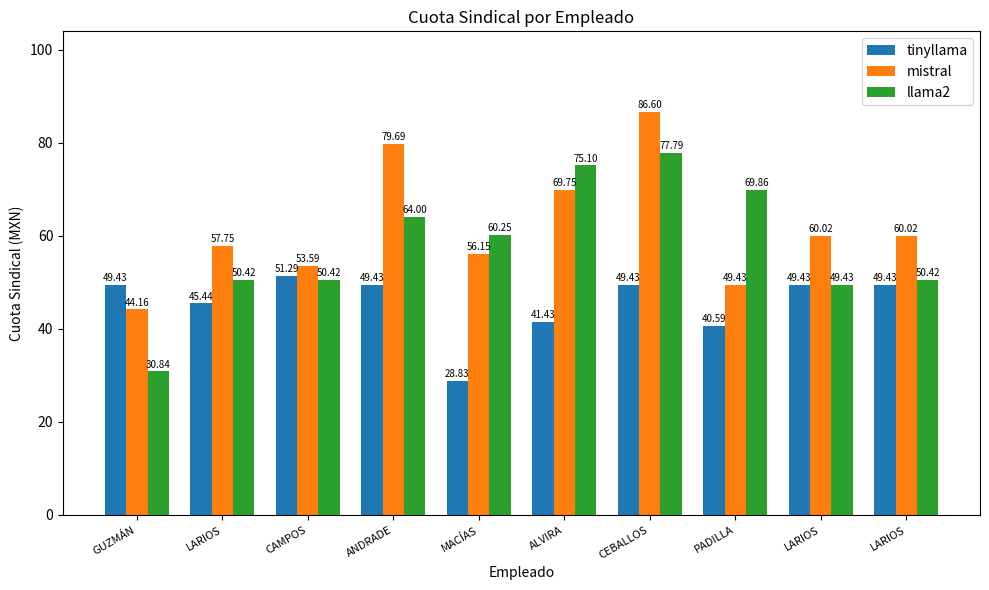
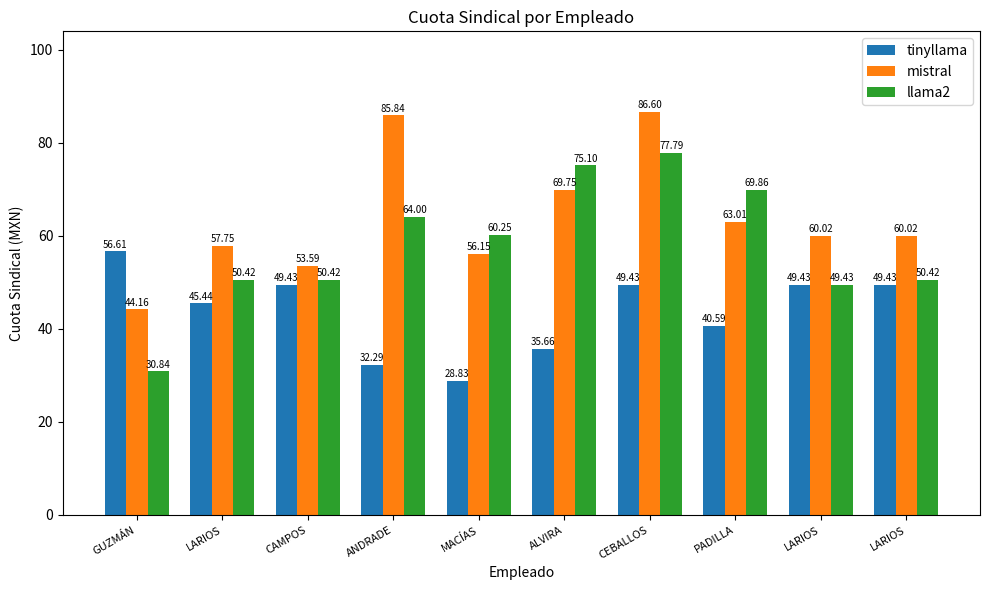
  {
    "tinyllama": {
-     "GUZMÁN": 49.43,
-     "CAMPOS": 51.29,
-     "ANDRADE": 49.43,
+     "GUZMÁN": 56.61,
+     "CAMPOS": 49.43,
+     "ANDRADE": 32.29,
      "MACÍAS": 28.83,
-     "ALVIRA": 41.43,
+     "ALVIRA": 35.66,
      "CEBALLOS": 49.43,
      "PADILLA": 40.59
    },
    "mistral": {
      "GUZMÁN": 44.16,
      "CAMPOS": 53.59,
-     "ANDRADE": 79.69,
+     "ANDRADE": 85.84,
      "MACÍAS": 56.15,
      "ALVIRA": 69.75,
      "CEBALLOS": 86.60,
-     "PADILLA": 49.43
+     "PADILLA": 63.01
    },
    "llama2": {
      "GUZMÁN": 30.84,
      "CAMPOS": 50.42,
      "ANDRADE": 64.00,
      "MACÍAS": 60.25,
      "ALVIRA": 75.10,
      "CEBALLOS": 77.79,
      "PADILLA": 69.86
    }
  }
